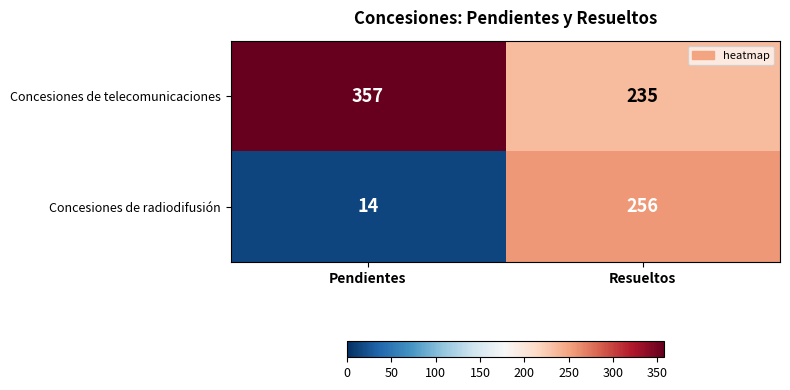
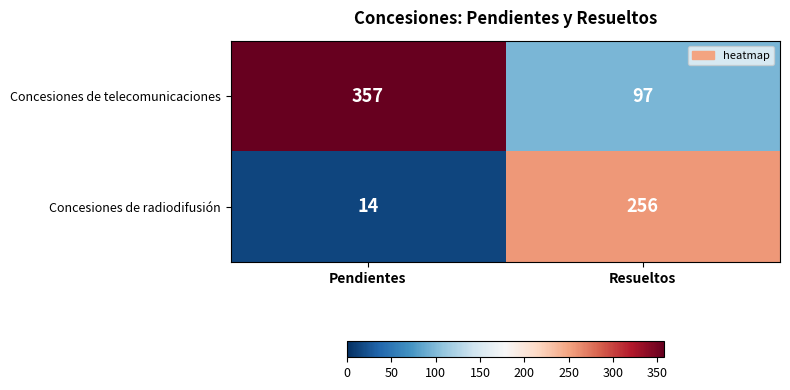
  {
    "Concesiones de telecomunicaciones": {
      "Pendientes": 357,
-     "Resueltos": 235
+     "Resueltos": 97
    },
    "Concesiones de radiodifusión": {
      "Pendientes": 14,
      "Resueltos": 256
    }
  }
